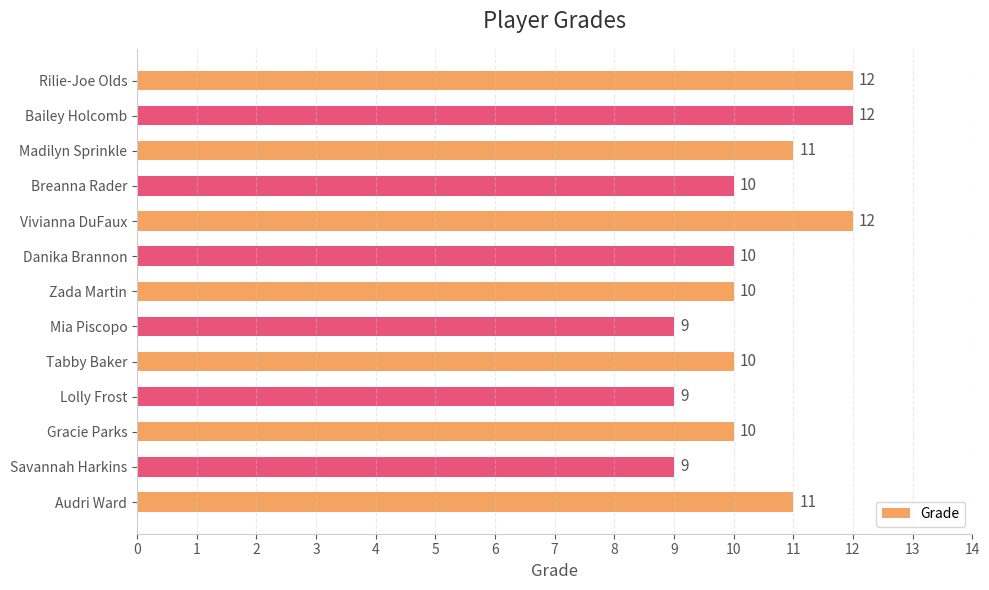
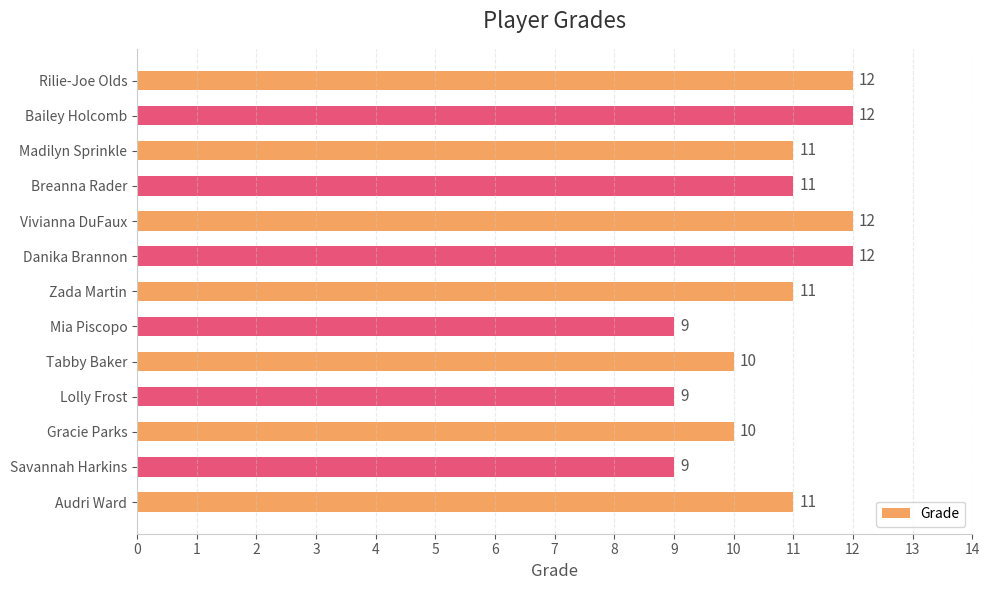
  {
    "Rilie-Joe Olds": 12,
    "Bailey Holcomb": 12,
    "Madilyn Sprinkle": 11,
-   "Breanna Rader": 10,
+   "Breanna Rader": 11,
    "Vivianna DuFaux": 12,
-   "Danika Brannon": 10,
-   "Zada Martin": 10,
+   "Danika Brannon": 12,
+   "Zada Martin": 11,
    "Mia Piscopo": 9,
    "Tabby Baker": 10,
    "Lolly Frost": 9,
    "Gracie Parks": 10,
    "Savannah Harkins": 9,
    "Audri Ward": 11
  }
